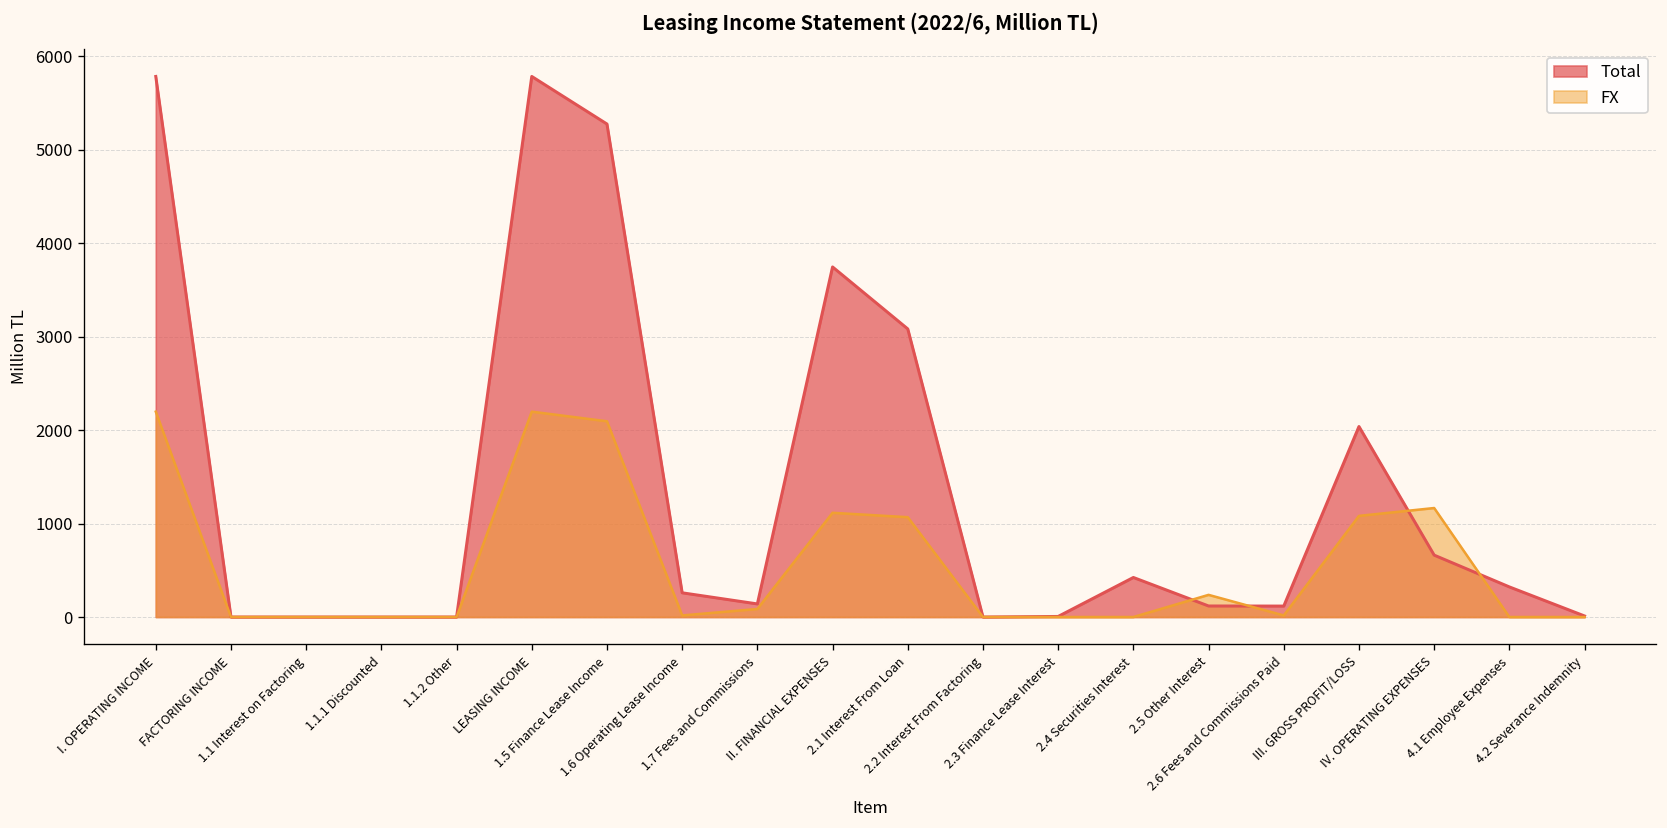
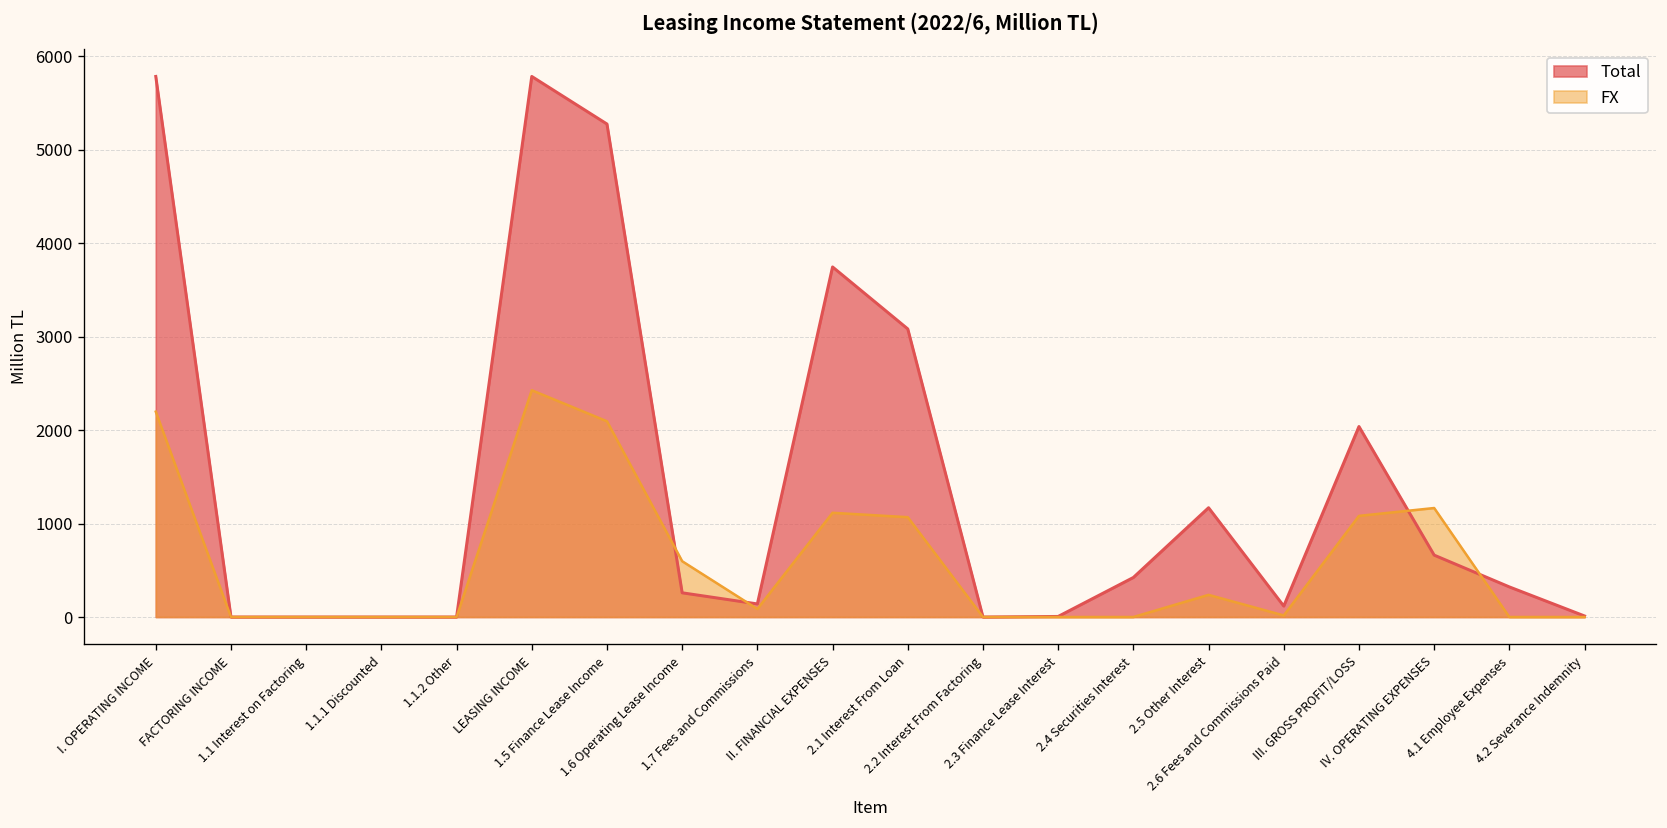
  {
    "Total": {
      "I. OPERATING INCOME": 5800,
      "LEASING INCOME": 5800,
      "1.5 Finance Lease Income": 5300,
      "1.6 Operating Lease Income": 300,
      "1.7 Fees and Commissions": 100,
      "II. FINANCIAL EXPENSES": 3700,
      "2.1 Interest From Loan": 3100,
      "2.4 Securities Interest": 400,
-     "2.5 Other Interest": 100,
+     "2.5 Other Interest": 1200,
      "2.6 Fees and Commissions Paid": 100,
      "III. GROSS PROFIT/LOSS": 2000,
      "IV. OPERATING EXPENSES": 700,
      "4.1 Employee Expenses": 300
    },
    "FX": {
      "I. OPERATING INCOME": 2200,
-     "LEASING INCOME": 2200,
+     "LEASING INCOME": 2400,
      "1.5 Finance Lease Income": 2100,
-     "1.6 Operating Lease Income": 0,
+     "1.6 Operating Lease Income": 600,
      "1.7 Fees and Commissions": 100,
      "II. FINANCIAL EXPENSES": 1100,
      "2.1 Interest From Loan": 1100,
      "2.4 Securities Interest": 0,
      "2.5 Other Interest": 200,
      "2.6 Fees and Commissions Paid": 0,
      "III. GROSS PROFIT/LOSS": 1100,
      "IV. OPERATING EXPENSES": 1200,
      "4.1 Employee Expenses": 0
    }
  }
